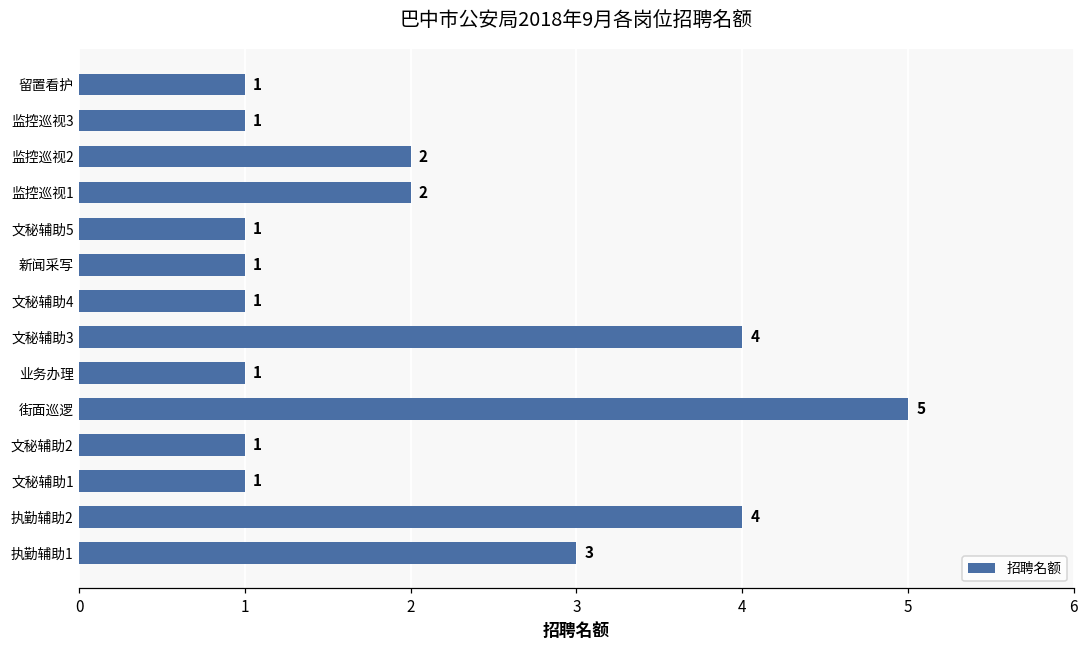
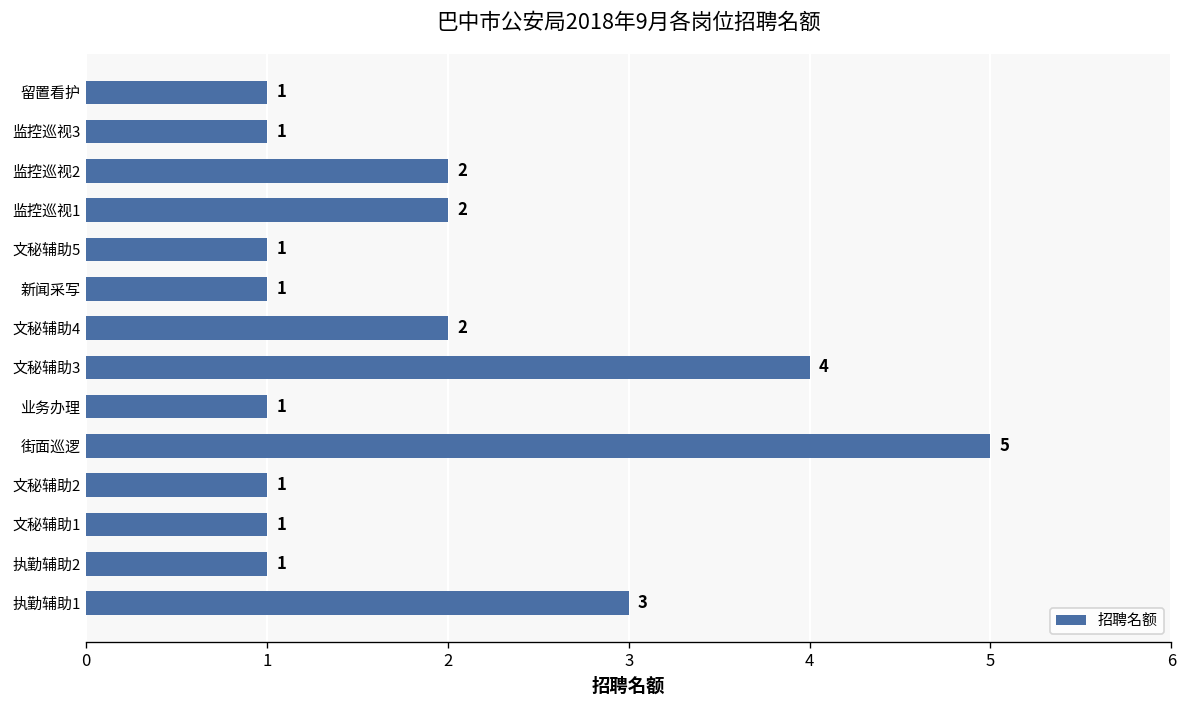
  {
    "留置看护": 1,
    "监控巡视3": 1,
    "监控巡视2": 2,
    "监控巡视1": 2,
    "文秘辅助5": 1,
    "新闻采写": 1,
-   "文秘辅助4": 1,
+   "文秘辅助4": 2,
    "文秘辅助3": 4,
    "业务办理": 1,
    "街面巡逻": 5,
    "文秘辅助2": 1,
    "文秘辅助1": 1,
-   "执勤辅助2": 4,
+   "执勤辅助2": 1,
    "执勤辅助1": 3
  }
